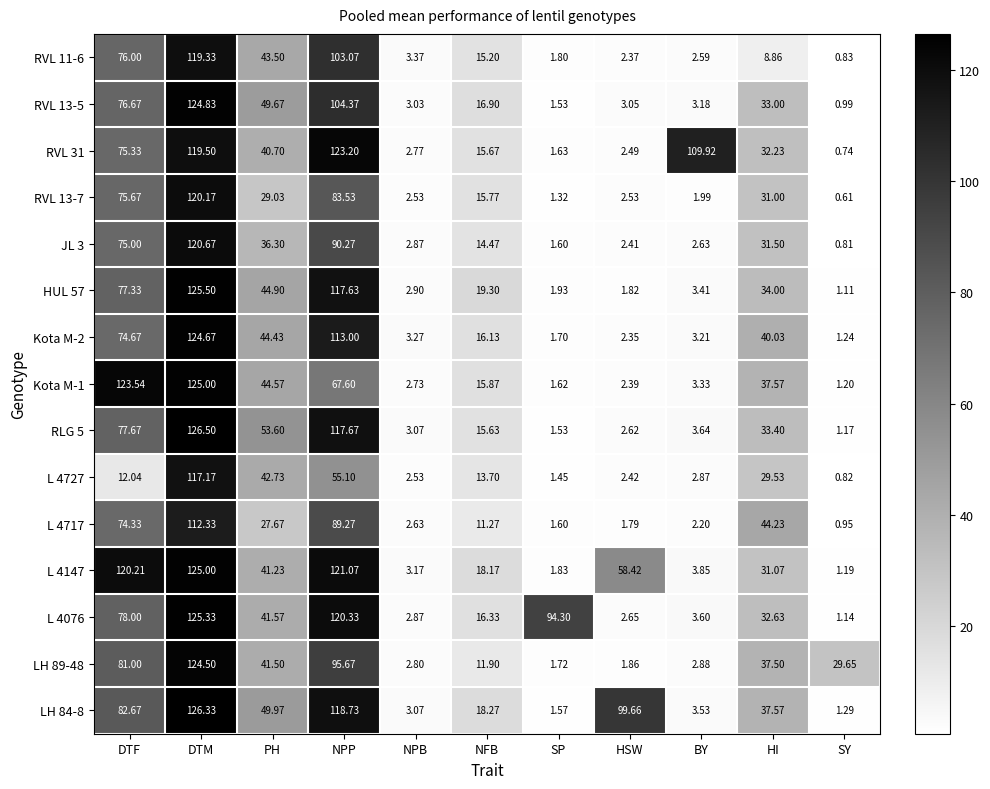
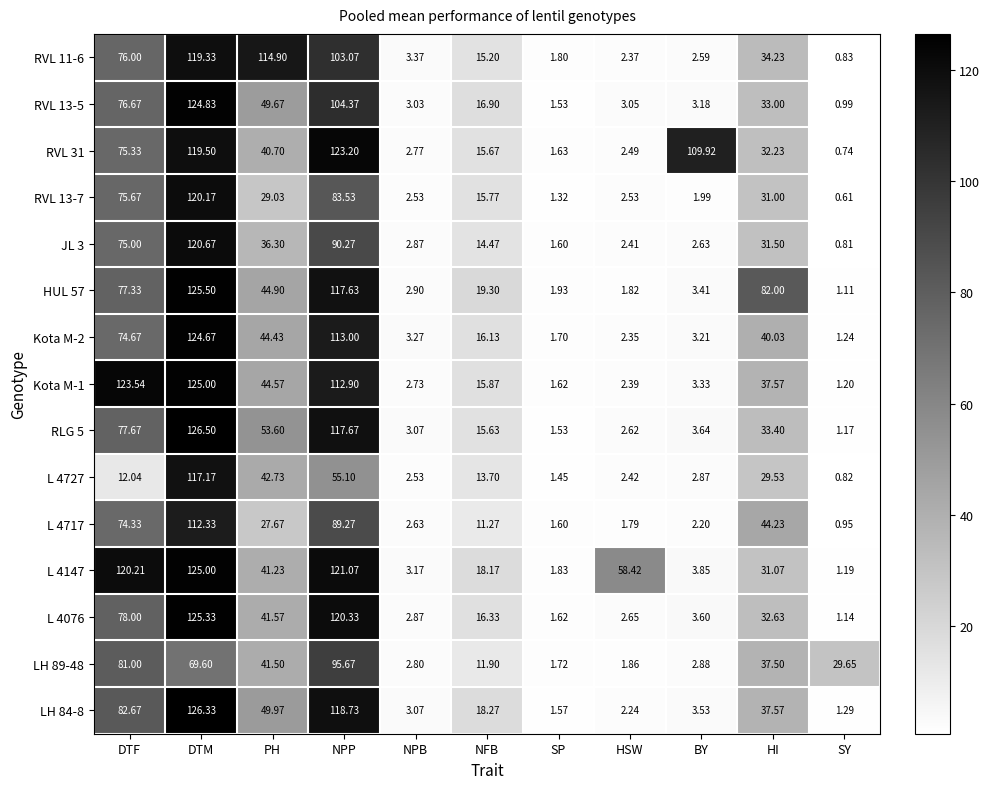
  {
    "RVL 11-6": {
      "DTF": 76.00,
      "DTM": 119.33,
-     "PH": 43.50,
+     "PH": 114.90,
      "NPP": 103.07,
      "NPB": 3.37,
      "NFB": 15.20,
      "SP": 1.80,
      "HSW": 2.37,
      "BY": 2.59,
-     "HI": 8.86,
+     "HI": 34.23,
      "SY": 0.83
    },
    "RVL 13-5": {
      "DTF": 76.67,
      "DTM": 124.83,
      "PH": 49.67,
      "NPP": 104.37,
      "NPB": 3.03,
      "NFB": 16.90,
      "SP": 1.53,
      "HSW": 3.05,
      "BY": 3.18,
      "HI": 33.00,
      "SY": 0.99
    },
    "RVL 31": {
      "DTF": 75.33,
      "DTM": 119.50,
      "PH": 40.70,
      "NPP": 123.20,
      "NPB": 2.77,
      "NFB": 15.67,
      "SP": 1.63,
      "HSW": 2.49,
      "BY": 109.92,
      "HI": 32.23,
      "SY": 0.74
    },
    "RVL 13-7": {
      "DTF": 75.67,
      "DTM": 120.17,
      "PH": 29.03,
      "NPP": 83.53,
      "NPB": 2.53,
      "NFB": 15.77,
      "SP": 1.32,
      "HSW": 2.53,
      "BY": 1.99,
      "HI": 31.00,
      "SY": 0.61
    },
    "JL 3": {
      "DTF": 75.00,
      "DTM": 120.67,
      "PH": 36.30,
      "NPP": 90.27,
      "NPB": 2.87,
      "NFB": 14.47,
      "SP": 1.60,
      "HSW": 2.41,
      "BY": 2.63,
      "HI": 31.50,
      "SY": 0.81
    },
    "HUL 57": {
      "DTF": 77.33,
      "DTM": 125.50,
      "PH": 44.90,
      "NPP": 117.63,
      "NPB": 2.90,
      "NFB": 19.30,
      "SP": 1.93,
      "HSW": 1.82,
      "BY": 3.41,
-     "HI": 34.00,
+     "HI": 82.00,
      "SY": 1.11
    },
    "Kota M-2": {
      "DTF": 74.67,
      "DTM": 124.67,
      "PH": 44.43,
      "NPP": 113.00,
      "NPB": 3.27,
      "NFB": 16.13,
      "SP": 1.70,
      "HSW": 2.35,
      "BY": 3.21,
      "HI": 40.03,
      "SY": 1.24
    },
    "Kota M-1": {
      "DTF": 123.54,
      "DTM": 125.00,
      "PH": 44.57,
-     "NPP": 67.60,
+     "NPP": 112.90,
      "NPB": 2.73,
      "NFB": 15.87,
      "SP": 1.62,
      "HSW": 2.39,
      "BY": 3.33,
      "HI": 37.57,
      "SY": 1.20
    },
    "RLG 5": {
      "DTF": 77.67,
      "DTM": 126.50,
      "PH": 53.60,
      "NPP": 117.67,
      "NPB": 3.07,
      "NFB": 15.63,
      "SP": 1.53,
      "HSW": 2.62,
      "BY": 3.64,
      "HI": 33.40,
      "SY": 1.17
    },
    "L 4727": {
      "DTF": 12.04,
      "DTM": 117.17,
      "PH": 42.73,
      "NPP": 55.10,
      "NPB": 2.53,
      "NFB": 13.70,
      "SP": 1.45,
      "HSW": 2.42,
      "BY": 2.87,
      "HI": 29.53,
      "SY": 0.82
    },
    "L 4717": {
      "DTF": 74.33,
      "DTM": 112.33,
      "PH": 27.67,
      "NPP": 89.27,
      "NPB": 2.63,
      "NFB": 11.27,
      "SP": 1.60,
      "HSW": 1.79,
      "BY": 2.20,
      "HI": 44.23,
      "SY": 0.95
    },
    "L 4147": {
      "DTF": 120.21,
      "DTM": 125.00,
      "PH": 41.23,
      "NPP": 121.07,
      "NPB": 3.17,
      "NFB": 18.17,
      "SP": 1.83,
      "HSW": 58.42,
      "BY": 3.85,
      "HI": 31.07,
      "SY": 1.19
    },
    "L 4076": {
      "DTF": 78.00,
      "DTM": 125.33,
      "PH": 41.57,
      "NPP": 120.33,
      "NPB": 2.87,
      "NFB": 16.33,
-     "SP": 94.30,
+     "SP": 1.62,
      "HSW": 2.65,
      "BY": 3.60,
      "HI": 32.63,
      "SY": 1.14
    },
    "LH 89-48": {
      "DTF": 81.00,
-     "DTM": 124.50,
+     "DTM": 69.60,
      "PH": 41.50,
      "NPP": 95.67,
      "NPB": 2.80,
      "NFB": 11.90,
      "SP": 1.72,
      "HSW": 1.86,
      "BY": 2.88,
      "HI": 37.50,
      "SY": 29.65
    },
    "LH 84-8": {
      "DTF": 82.67,
      "DTM": 126.33,
      "PH": 49.97,
      "NPP": 118.73,
      "NPB": 3.07,
      "NFB": 18.27,
      "SP": 1.57,
-     "HSW": 99.66,
+     "HSW": 2.24,
      "BY": 3.53,
      "HI": 37.57,
      "SY": 1.29
    }
  }
